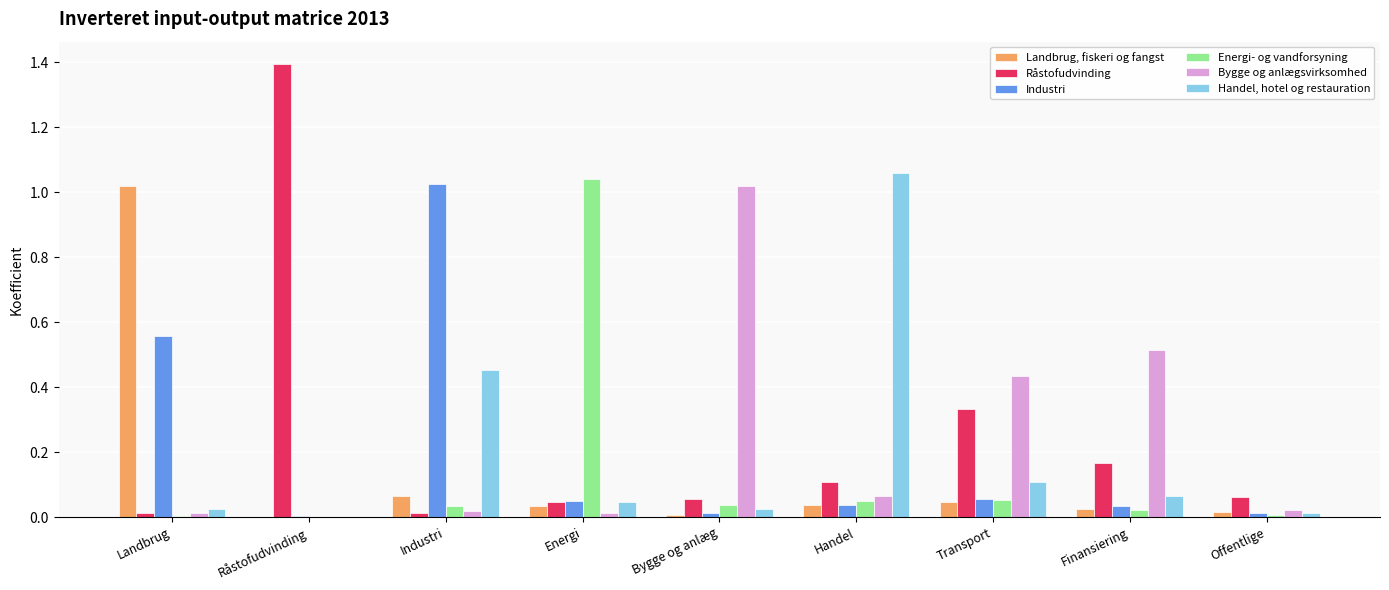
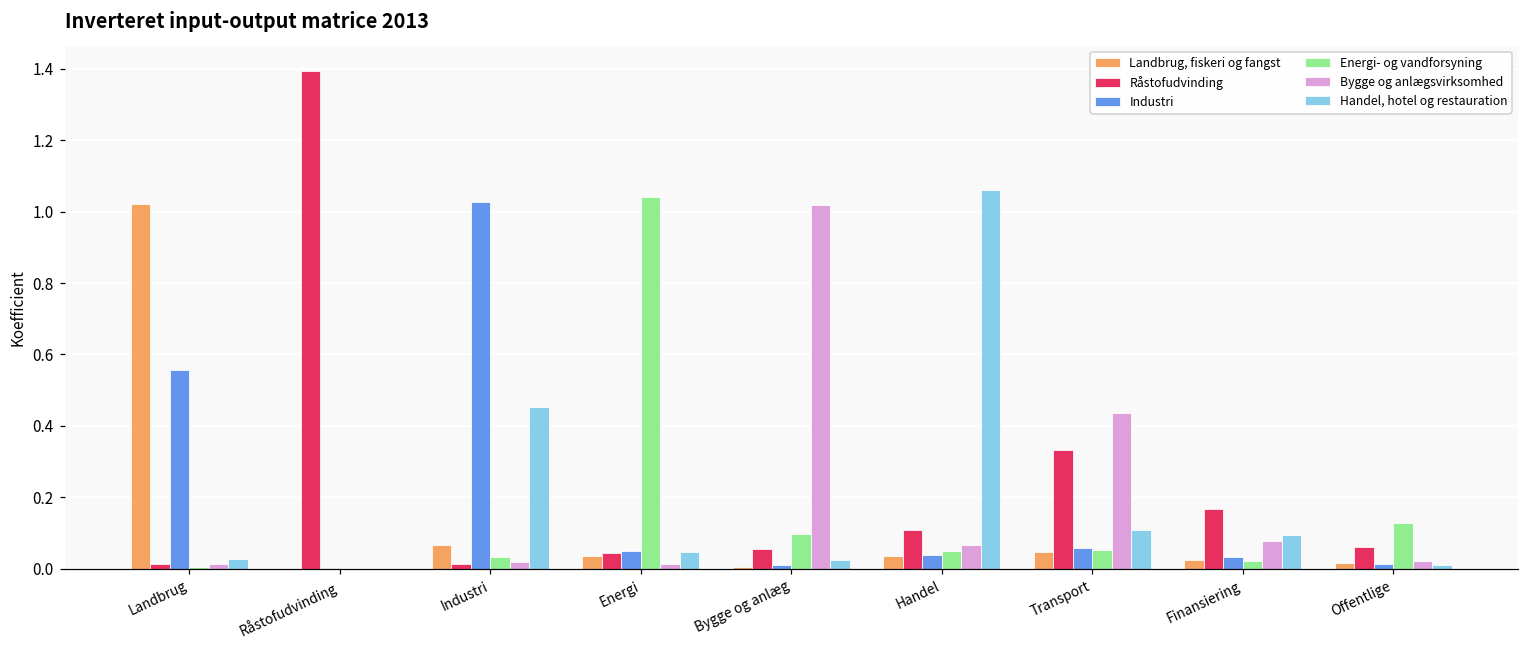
  {
    "Landbrug, fiskeri og fangst": {
      "Landbrug": 1.02,
      "Industri": 0.07,
      "Energi": 0.04,
      "Handel": 0.04,
      "Transport": 0.05,
      "Finansiering": 0.02,
      "Offentlige": 0.02
    },
    "Råstofudvinding": {
      "Landbrug": 0.01,
      "Råstofudvinding": 1.39,
      "Industri": 0.01,
      "Energi": 0.05,
      "Bygge og anlæg": 0.06,
      "Handel": 0.11,
      "Transport": 0.33,
      "Finansiering": 0.17,
      "Offentlige": 0.06
    },
    "Industri": {
      "Landbrug": 0.56,
      "Industri": 1.03,
      "Energi": 0.05,
      "Bygge og anlæg": 0.01,
      "Handel": 0.04,
      "Transport": 0.06,
      "Finansiering": 0.03,
      "Offentlige": 0.01
    },
    "Energi- og vandforsyning": {
      "Industri": 0.03,
      "Energi": 1.04,
-     "Bygge og anlæg": 0.04,
+     "Bygge og anlæg": 0.10,
      "Handel": 0.05,
      "Transport": 0.05,
      "Finansiering": 0.02,
-     "Offentlige": 0.01
+     "Offentlige": 0.13
    },
    "Bygge og anlægsvirksomhed": {
      "Landbrug": 0.01,
      "Industri": 0.02,
      "Energi": 0.01,
      "Bygge og anlæg": 1.02,
      "Handel": 0.07,
      "Transport": 0.44,
-     "Finansiering": 0.52,
+     "Finansiering": 0.08,
      "Offentlige": 0.02
    },
    "Handel, hotel og restauration": {
      "Landbrug": 0.03,
      "Industri": 0.45,
      "Energi": 0.05,
      "Bygge og anlæg": 0.03,
      "Handel": 1.06,
      "Transport": 0.11,
-     "Finansiering": 0.06,
+     "Finansiering": 0.10,
      "Offentlige": 0.01
    }
  }
